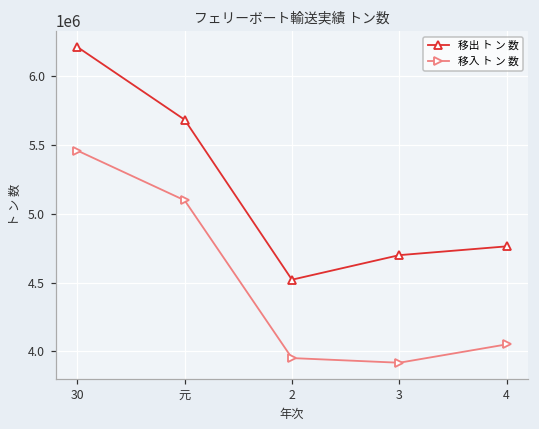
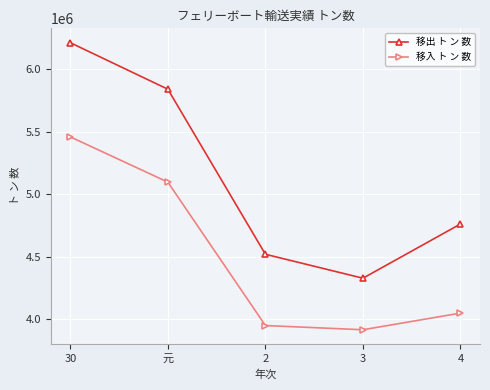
  {
    "移出 ト ン 数": {
      "30": 6210000,
-     "元": 5680000,
+     "元": 5840000,
      "2": 4520000,
-     "3": 4700000,
+     "3": 4330000,
      "4": 4760000
    },
    "移入 ト ン 数": {
      "30": 5460000,
      "元": 5100000,
      "2": 3950000,
      "3": 3920000,
      "4": 4050000
    }
  }
